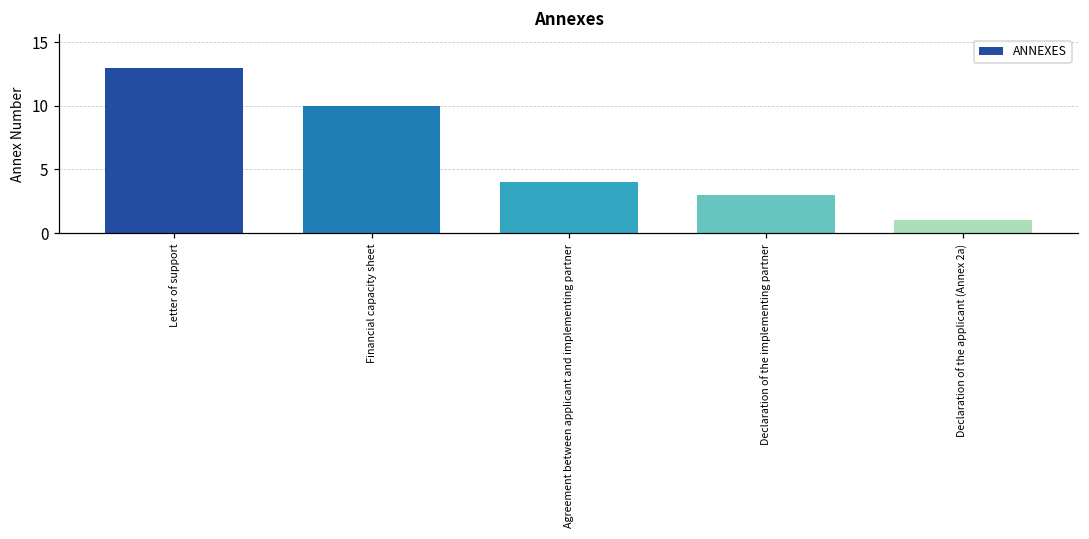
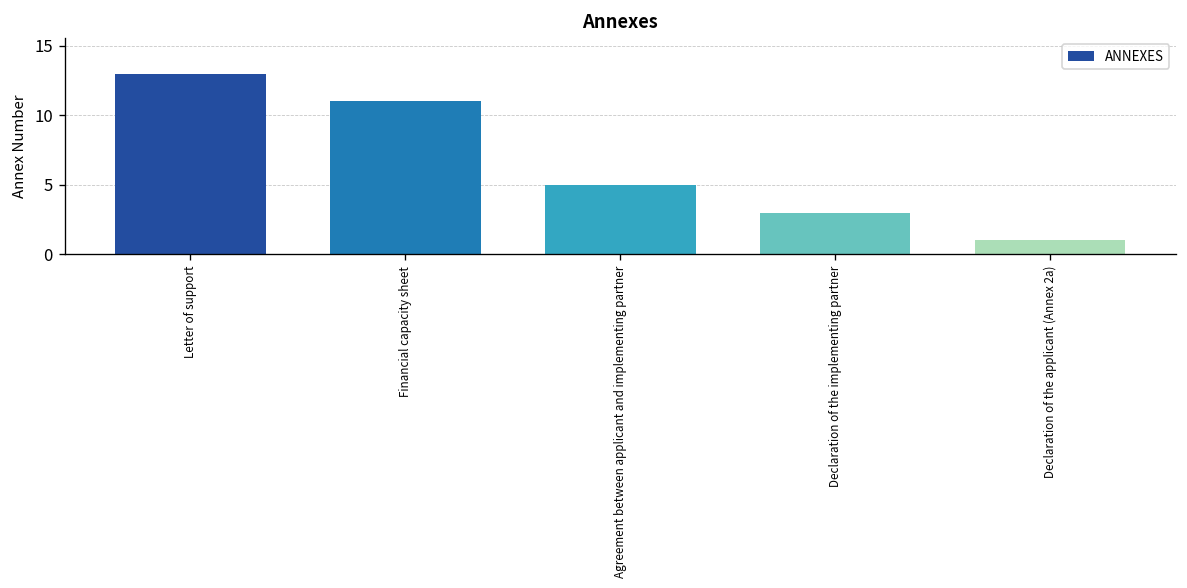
  {
    "Letter of support": 13,
-   "Financial capacity sheet": 10,
-   "Agreement between applicant and implementing partner": 4,
+   "Financial capacity sheet": 11,
+   "Agreement between applicant and implementing partner": 5,
    "Declaration of the implementing partner": 3,
    "Declaration of the applicant (Annex 2a)": 1
  }
